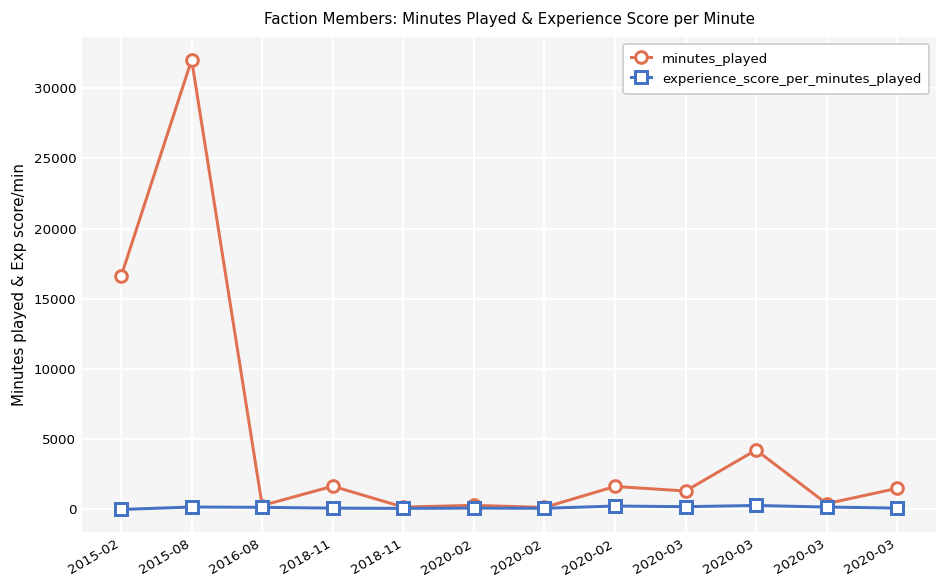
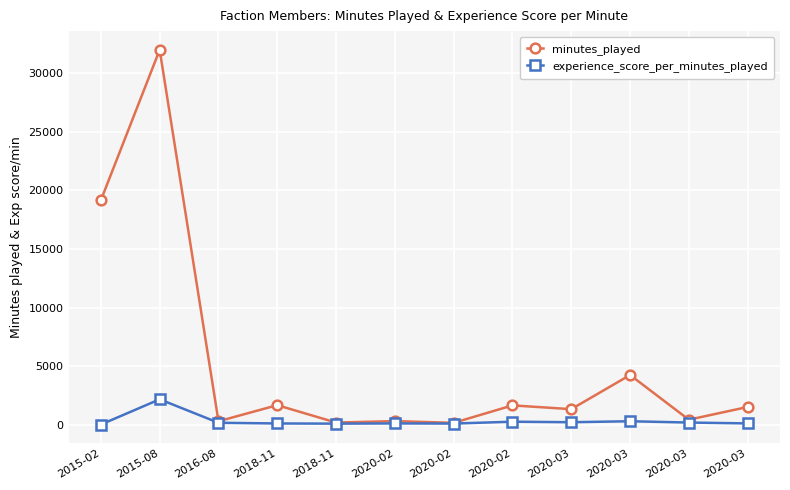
  {
    "minutes_played": {
-     "2015-02": 16600,
+     "2015-02": 19200,
      "2015-08": 32000
    },
    "experience_score_per_minutes_played": {
      "2015-02": 0,
-     "2015-08": 200
+     "2015-08": 2200
    }
  }
